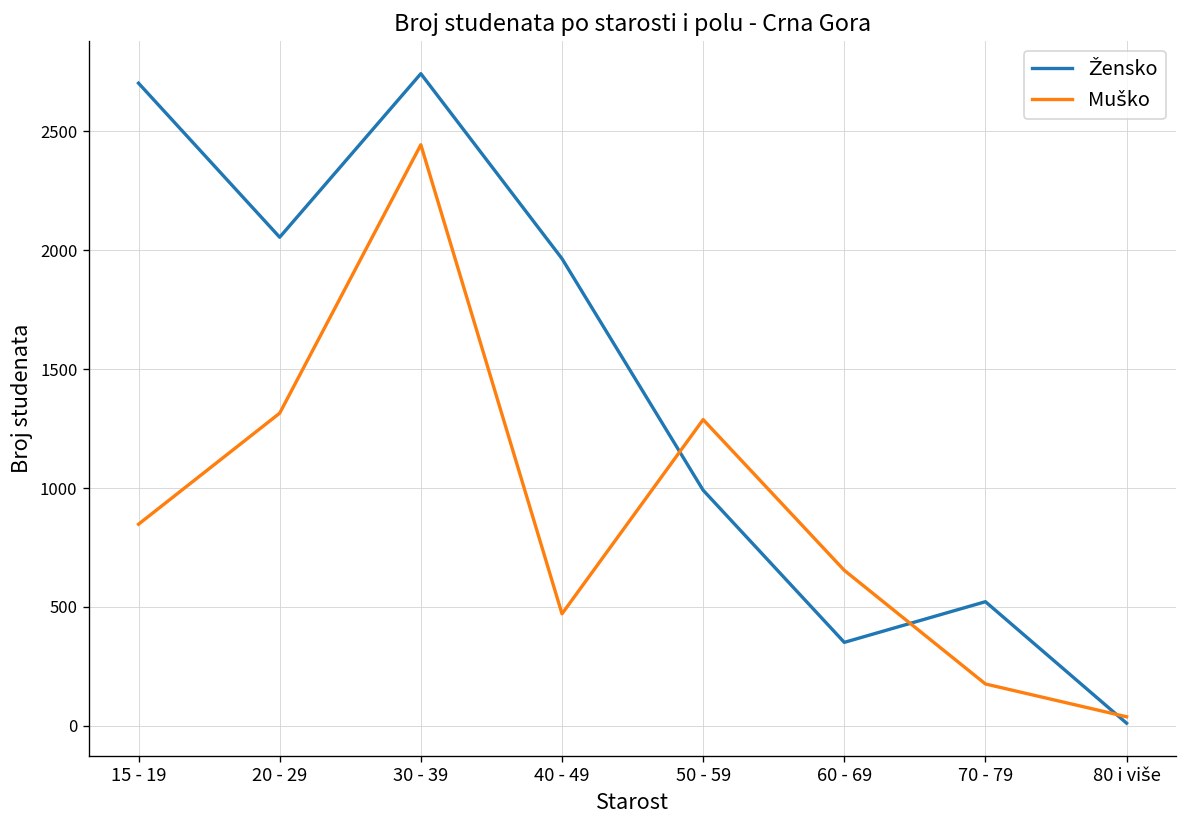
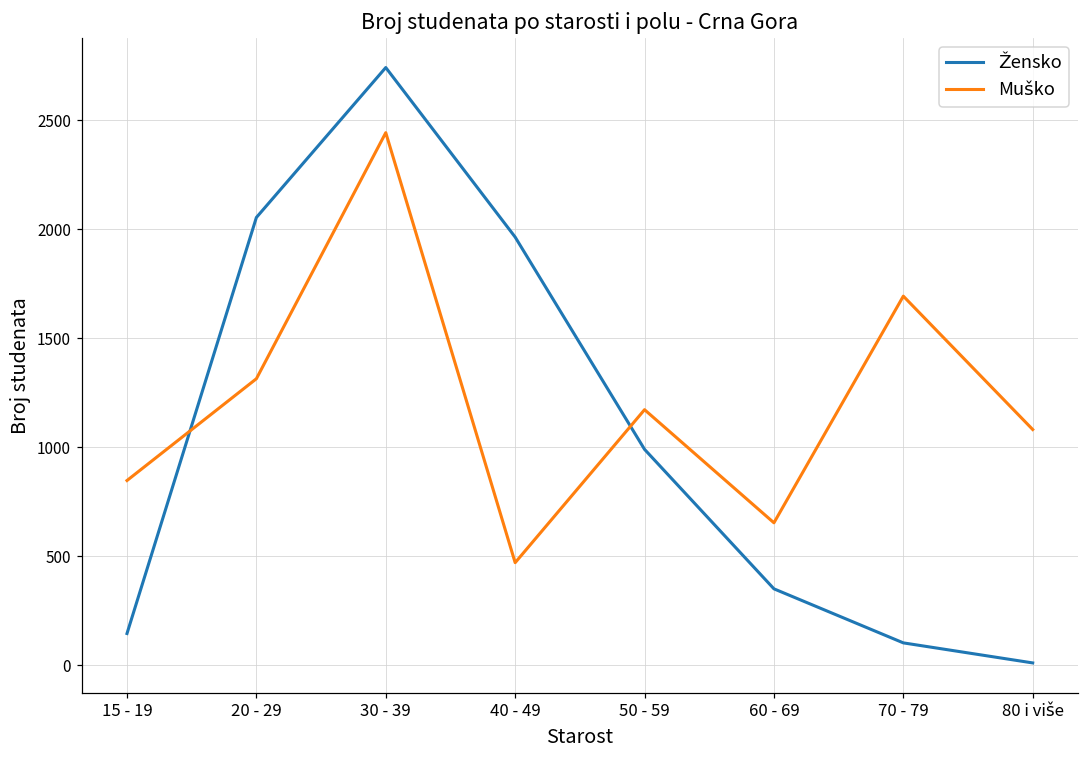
  {
    "Žensko": {
-     "15 - 19": 2700,
+     "15 - 19": 150,
      "20 - 29": 2060,
      "30 - 39": 2740,
      "40 - 49": 1970,
      "50 - 59": 990,
      "60 - 69": 350,
-     "70 - 79": 520,
+     "70 - 79": 100,
      "80 i više": 10
    },
    "Muško": {
      "15 - 19": 850,
      "20 - 29": 1320,
      "30 - 39": 2440,
      "40 - 49": 470,
-     "50 - 59": 1290,
+     "50 - 59": 1170,
      "60 - 69": 650,
-     "70 - 79": 180,
-     "80 i više": 40
+     "70 - 79": 1690,
+     "80 i više": 1080
    }
  }
